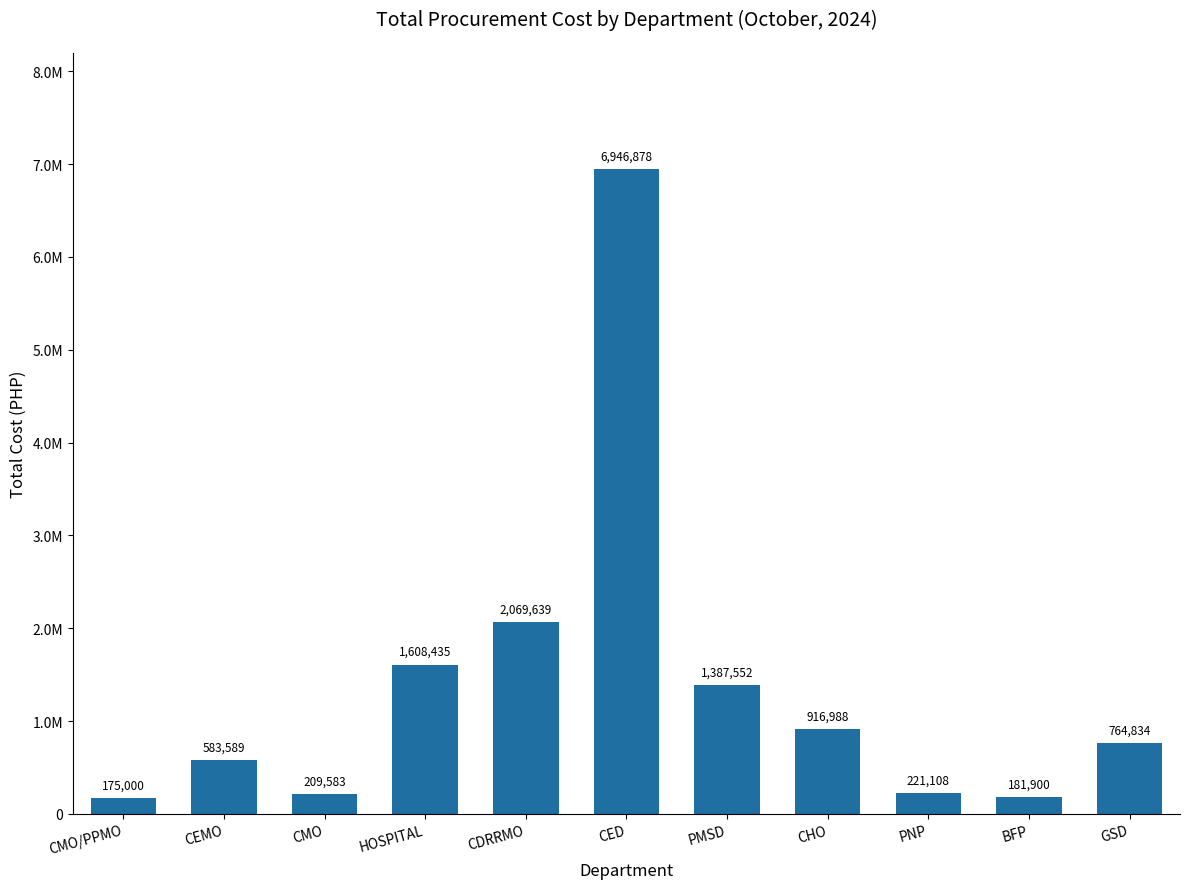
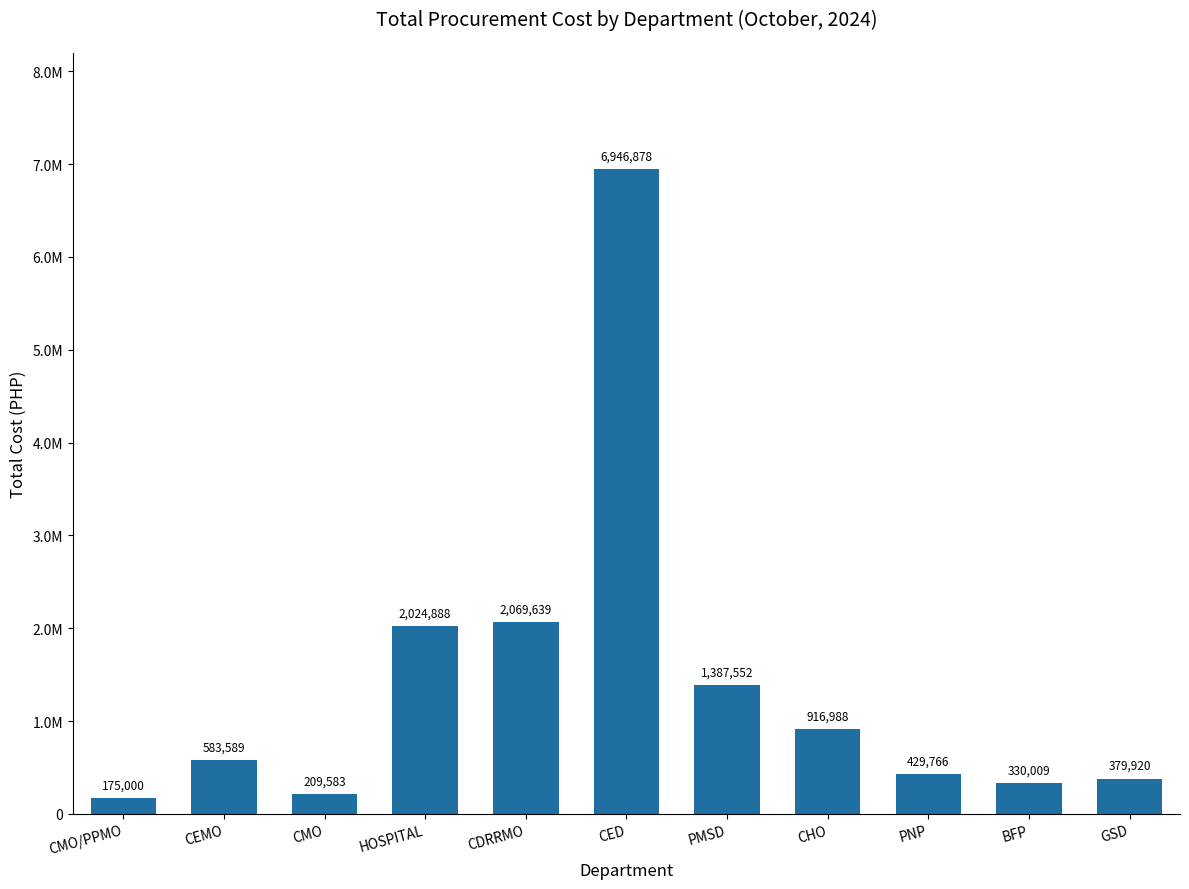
  {
    "CMO/PPMO": "175,000",
    "CEMO": "583,589",
    "CMO": "209,583",
-   "HOSPITAL": "1,608,435",
+   "HOSPITAL": "2,024,888",
    "CDRRMO": "2,069,639",
    "CED": "6,946,878",
    "PMSD": "1,387,552",
    "CHO": "916,988",
-   "PNP": "221,108",
-   "BFP": "181,900",
-   "GSD": "764,834"
+   "PNP": "429,766",
+   "BFP": "330,009",
+   "GSD": "379,920"
  }
